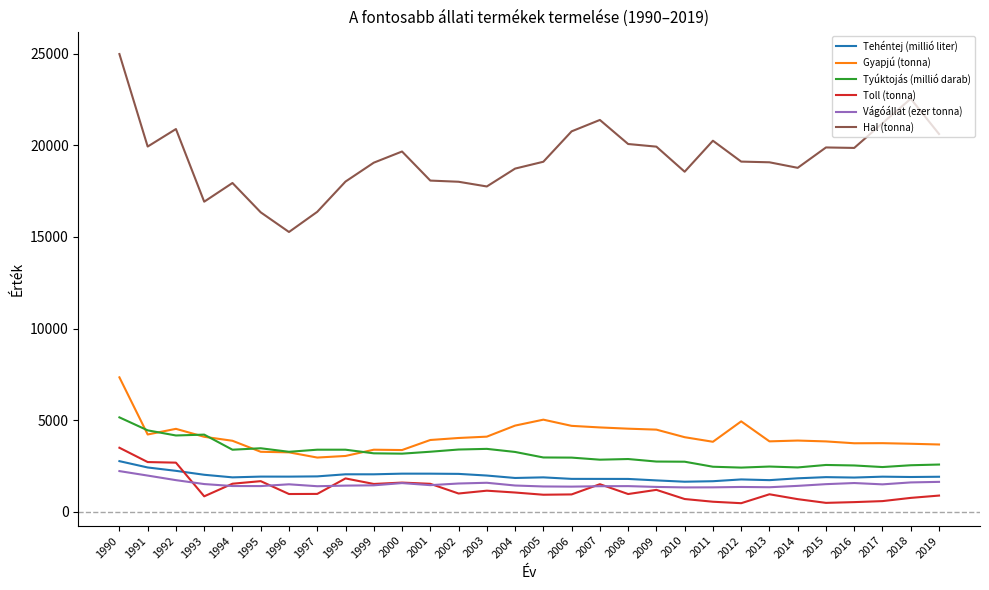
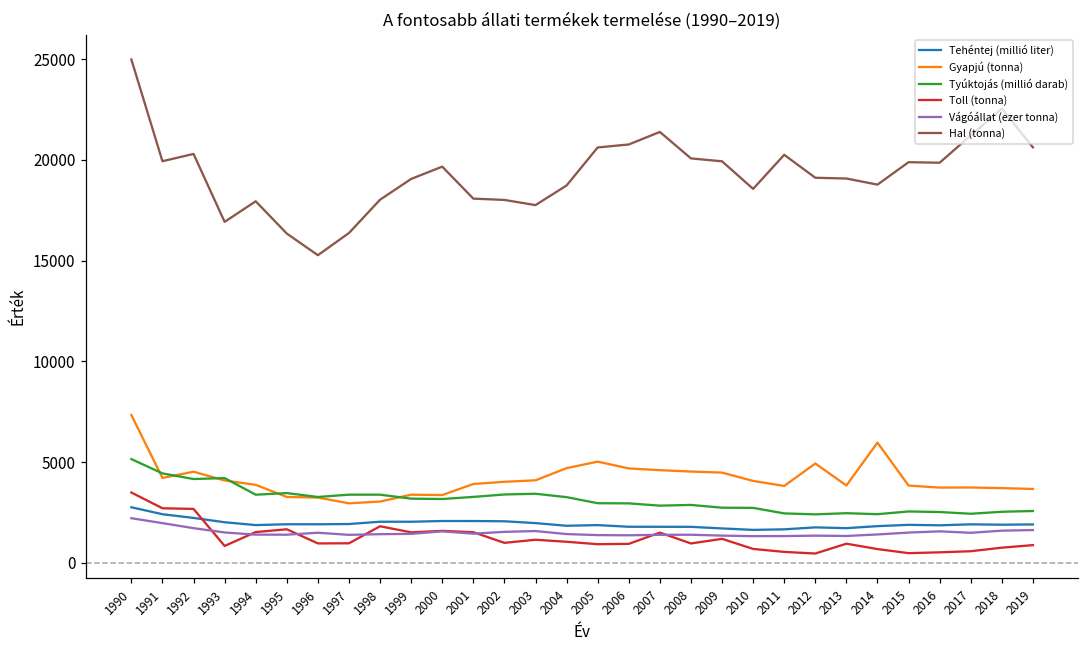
  {
    "Tehéntej (millió liter)": {
      "1990": 2800,
      "1991": 2400,
      "1992": 2200,
      "1993": 2000,
      "1994": 1900,
      "1995": 1900,
      "1996": 1900,
      "1997": 1900,
      "1998": 2000,
      "1999": 2000,
      "2000": 2100,
      "2001": 2100,
      "2002": 2100,
      "2003": 2000,
      "2004": 1800,
      "2005": 1900,
      "2006": 1800,
      "2007": 1800,
      "2008": 1800,
      "2009": 1700,
      "2010": 1600,
      "2011": 1700,
      "2012": 1800,
      "2013": 1700,
      "2014": 1800,
      "2015": 1900,
      "2016": 1900,
      "2017": 1900,
      "2018": 1900,
      "2019": 1900
    },
    "Gyapjú (tonna)": {
      "1990": 7300,
      "1991": 4200,
      "1992": 4500,
      "1994": 3900,
      "1995": 3300,
      "1997": 3000,
      "1998": 3000,
      "1999": 3400,
      "2000": 3400,
      "2001": 3900,
      "2002": 4000,
      "2003": 4100,
      "2004": 4700,
      "2005": 5000,
      "2006": 4700,
      "2007": 4600,
      "2008": 4500,
      "2009": 4500,
      "2010": 4100,
      "2011": 3800,
      "2012": 4900,
      "2013": 3800,
-     "2014": 3900,
+     "2014": 6000,
      "2015": 3800,
      "2016": 3700,
      "2017": 3700,
      "2018": 3700,
      "2019": 3700
    },
    "Tyúktojás (millió darab)": {
      "1990": 5200,
      "1991": 4400,
      "1992": 4200,
      "1994": 3400,
      "1995": 3500,
      "1997": 3400,
      "1998": 3400,
      "1999": 3200,
      "2000": 3200,
      "2001": 3300,
      "2002": 3400,
      "2003": 3400,
      "2004": 3300,
      "2005": 3000,
      "2006": 3000,
      "2007": 2800,
      "2008": 2900,
      "2009": 2700,
      "2010": 2700,
      "2011": 2500,
      "2012": 2400,
      "2013": 2500,
      "2014": 2400,
      "2015": 2600,
      "2016": 2500,
      "2017": 2400,
      "2018": 2500,
      "2019": 2600
    },
    "Toll (tonna)": {
      "1990": 3500,
      "1991": 2700,
      "1992": 2700,
      "1993": 800,
      "1995": 1700,
      "1996": 1000,
      "1997": 1000,
      "1998": 1800,
      "2002": 1000,
      "2003": 1200,
      "2004": 1100,
      "2005": 900,
      "2006": 900,
      "2008": 1000,
      "2009": 1200,
      "2010": 700,
      "2011": 500,
      "2012": 500,
      "2013": 1000,
      "2014": 700,
      "2015": 500,
      "2016": 500,
      "2017": 600,
      "2018": 800,
      "2019": 900
    },
    "Vágóállat (ezer tonna)": {
      "1990": 2200,
      "1991": 2000,
      "1992": 1700,
      "1993": 1500,
      "1995": 1400,
      "1996": 1500,
      "1997": 1400,
      "1998": 1400,
      "2002": 1500,
      "2003": 1600,
      "2004": 1400,
      "2005": 1400,
      "2006": 1400,
      "2008": 1400,
      "2009": 1400,
      "2010": 1300,
      "2011": 1300,
      "2012": 1400,
      "2013": 1300,
      "2014": 1400,
      "2015": 1500,
      "2016": 1600,
      "2017": 1500,
      "2018": 1600,
      "2019": 1600
    },
    "Hal (tonna)": {
      "1990": 25000,
      "1991": 19900,
-     "1992": 20900,
+     "1992": 20300,
      "1993": 16900,
      "1994": 17900,
      "1995": 16300,
      "1996": 15300,
      "1997": 16400,
      "1998": 18000,
      "1999": 19100,
      "2000": 19700,
      "2001": 18100,
      "2002": 18000,
      "2003": 17800,
      "2004": 18700,
-     "2005": 19100,
+     "2005": 20600,
      "2006": 20800,
      "2007": 21400,
      "2008": 20100,
      "2009": 19900,
      "2010": 18600,
      "2011": 20300,
      "2012": 19100,
      "2013": 19100,
      "2014": 18800,
      "2015": 19900,
      "2016": 19900
    }
  }
